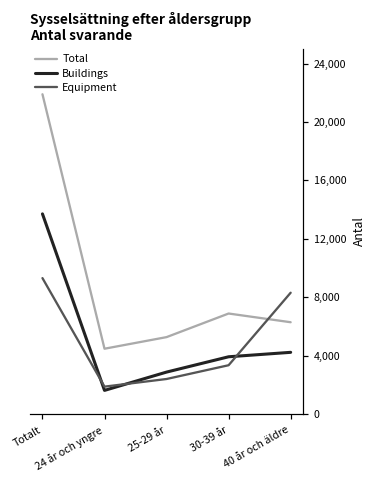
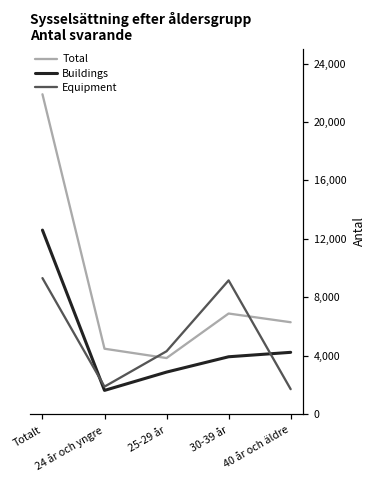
  {
    "Total": {
      "Totalt": "21,900",
      "24 år och yngre": "4,500",
-     "25-29 år": "5,300",
+     "25-29 år": "3,800",
      "30-39 år": "6,900",
      "40 år och äldre": "6,300"
    },
    "Buildings": {
-     "Totalt": "13,700",
+     "Totalt": "12,600",
      "24 år och yngre": "1,600",
      "25-29 år": "2,900",
      "30-39 år": "3,900",
      "40 år och äldre": "4,200"
    },
    "Equipment": {
      "Totalt": "9,300",
      "24 år och yngre": "1,900",
-     "25-29 år": "2,400",
-     "30-39 år": "3,300",
-     "40 år och äldre": "8,300"
+     "25-29 år": "4,300",
+     "30-39 år": "9,100",
+     "40 år och äldre": "1,700"
    }
  }
